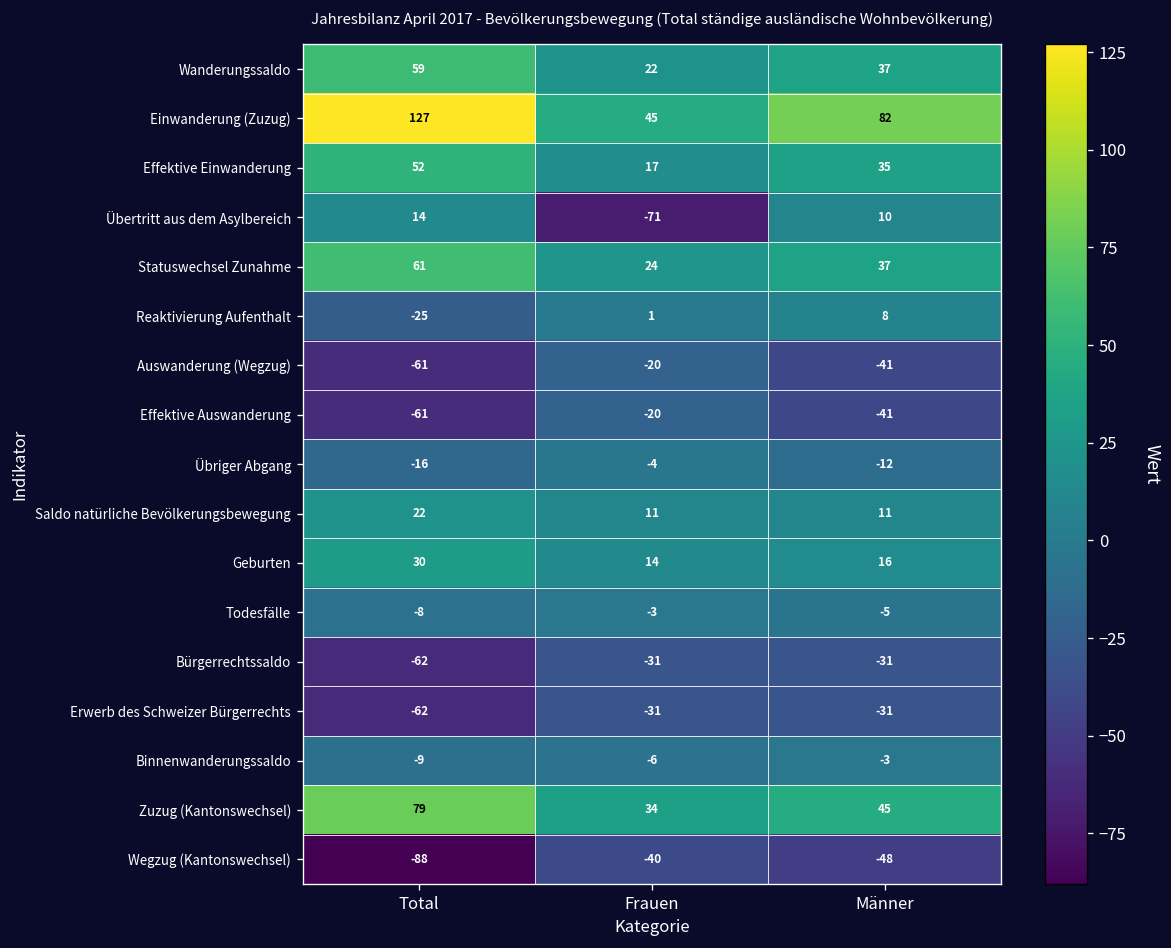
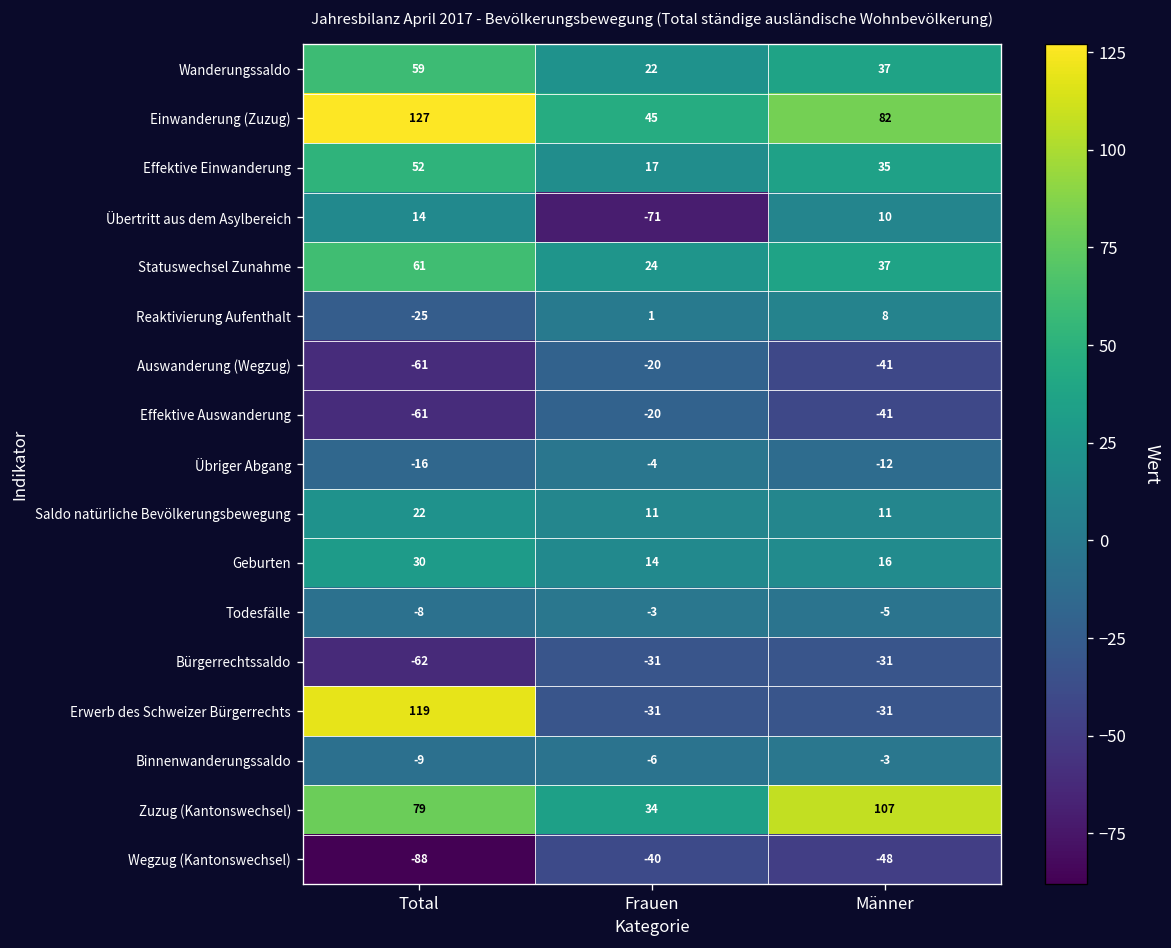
  {
    "Wanderungssaldo": {
      "Total": 59,
      "Frauen": 22,
      "Männer": 37
    },
    "Einwanderung (Zuzug)": {
      "Total": 127,
      "Frauen": 45,
      "Männer": 82
    },
    "Effektive Einwanderung": {
      "Total": 52,
      "Frauen": 17,
      "Männer": 35
    },
    "Übertritt aus dem Asylbereich": {
      "Total": 14,
      "Frauen": -71,
      "Männer": 10
    },
    "Statuswechsel Zunahme": {
      "Total": 61,
      "Frauen": 24,
      "Männer": 37
    },
    "Reaktivierung Aufenthalt": {
      "Total": -25,
      "Frauen": 1,
      "Männer": 8
    },
    "Auswanderung (Wegzug)": {
      "Total": -61,
      "Frauen": -20,
      "Männer": -41
    },
    "Effektive Auswanderung": {
      "Total": -61,
      "Frauen": -20,
      "Männer": -41
    },
    "Übriger Abgang": {
      "Total": -16,
      "Frauen": -4,
      "Männer": -12
    },
    "Saldo natürliche Bevölkerungsbewegung": {
      "Total": 22,
      "Frauen": 11,
      "Männer": 11
    },
    "Geburten": {
      "Total": 30,
      "Frauen": 14,
      "Männer": 16
    },
    "Todesfälle": {
      "Total": -8,
      "Frauen": -3,
      "Männer": -5
    },
    "Bürgerrechtssaldo": {
      "Total": -62,
      "Frauen": -31,
      "Männer": -31
    },
    "Erwerb des Schweizer Bürgerrechts": {
-     "Total": -62,
+     "Total": 119,
      "Frauen": -31,
      "Männer": -31
    },
    "Binnenwanderungssaldo": {
      "Total": -9,
      "Frauen": -6,
      "Männer": -3
    },
    "Zuzug (Kantonswechsel)": {
      "Total": 79,
      "Frauen": 34,
-     "Männer": 45
+     "Männer": 107
    },
    "Wegzug (Kantonswechsel)": {
      "Total": -88,
      "Frauen": -40,
      "Männer": -48
    }
  }
